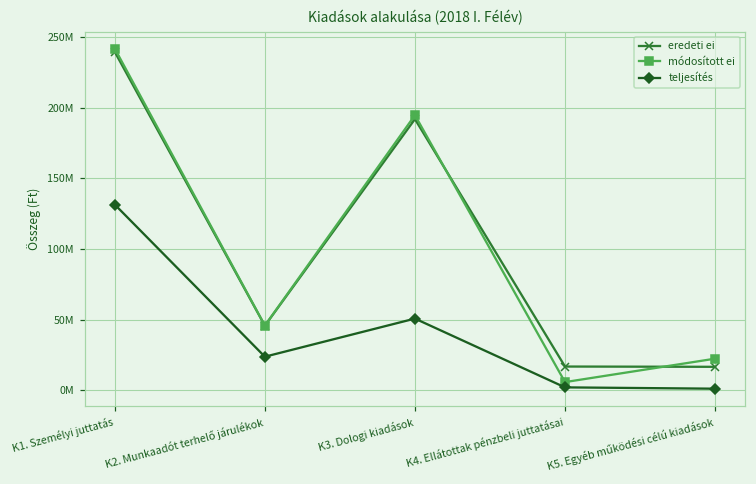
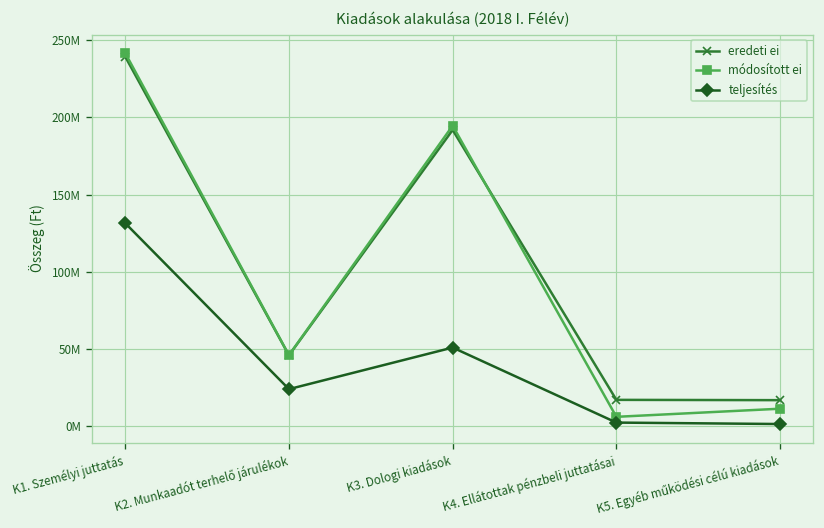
  {
    "módosított ei": {
      "K1. Személyi juttatás": 242000000,
      "K3. Dologi kiadások": 195000000,
      "K4. Ellátottak pénzbeli juttatásai": 6000000,
-     "K5. Egyéb működési célú kiadások": 22000000
+     "K5. Egyéb működési célú kiadások": 11000000
    }
  }
